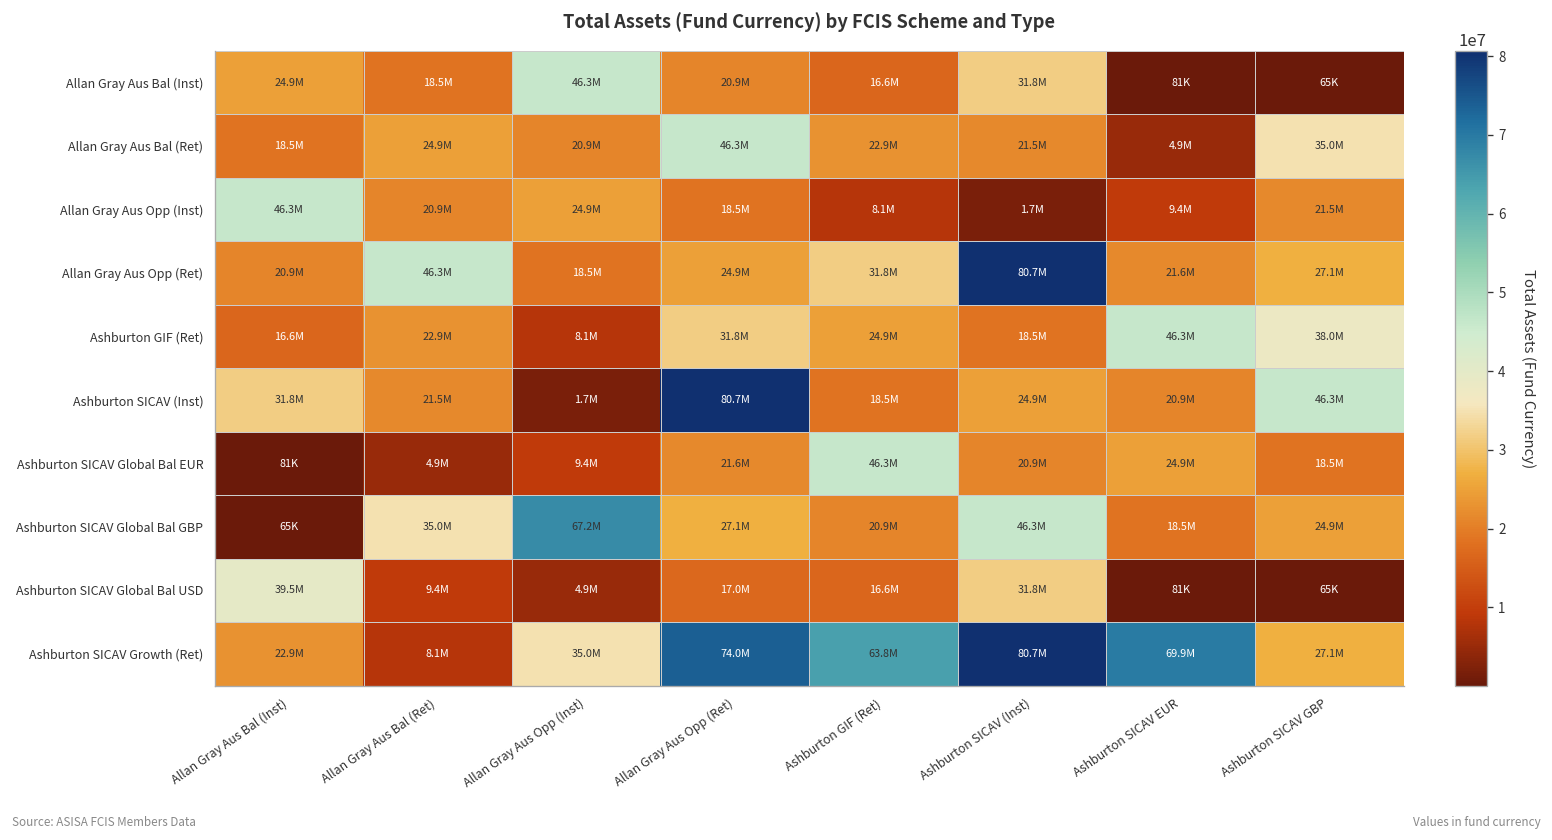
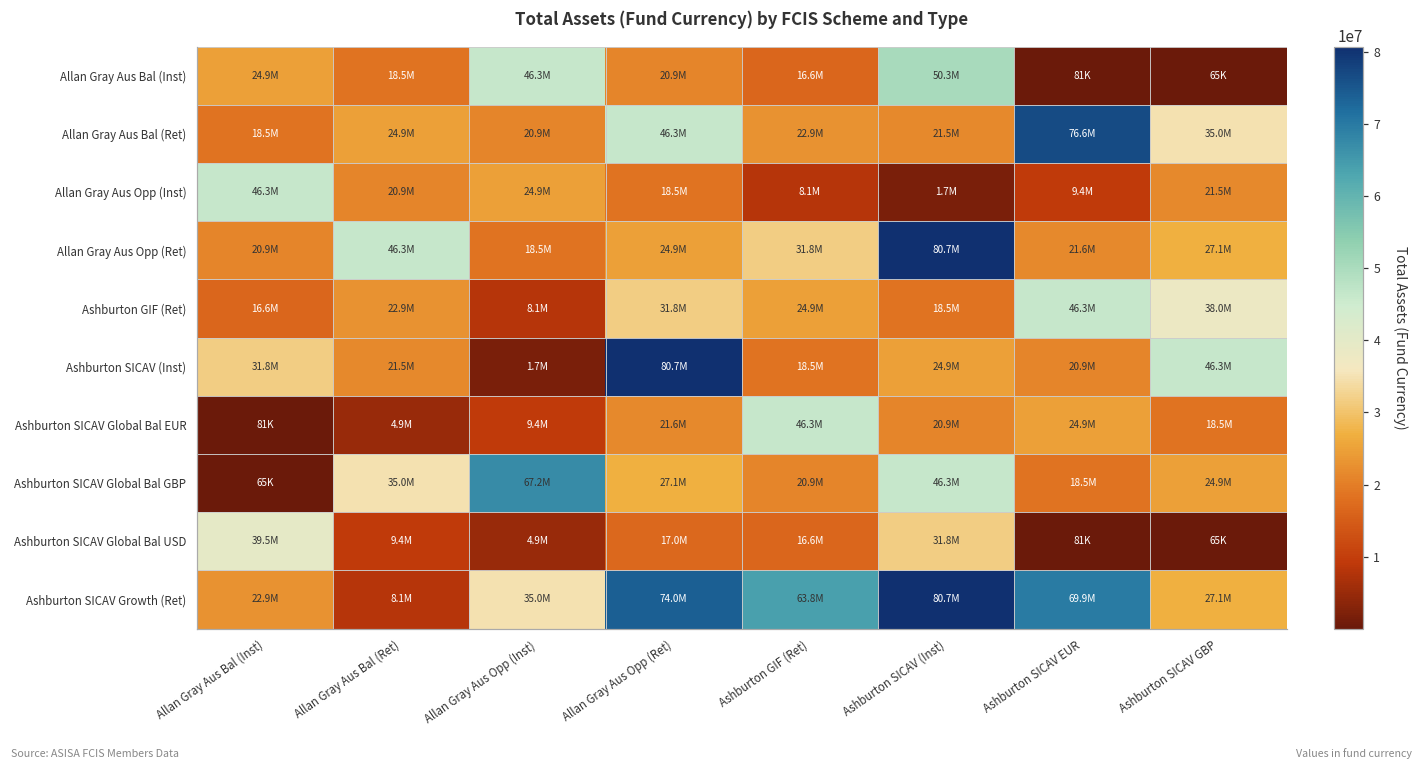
  {
    "Allan Gray Aus Bal (Inst)": {
      "Allan Gray Aus Bal (Inst)": "24.9M",
      "Allan Gray Aus Bal (Ret)": "18.5M",
      "Allan Gray Aus Opp (Inst)": "46.3M",
      "Allan Gray Aus Opp (Ret)": "20.9M",
      "Ashburton GIF (Ret)": "16.6M",
-     "Ashburton SICAV (Inst)": "31.8M",
+     "Ashburton SICAV (Inst)": "50.3M",
      "Ashburton SICAV EUR": "81K",
      "Ashburton SICAV GBP": "65K"
    },
    "Allan Gray Aus Bal (Ret)": {
      "Allan Gray Aus Bal (Inst)": "18.5M",
      "Allan Gray Aus Bal (Ret)": "24.9M",
      "Allan Gray Aus Opp (Inst)": "20.9M",
      "Allan Gray Aus Opp (Ret)": "46.3M",
      "Ashburton GIF (Ret)": "22.9M",
      "Ashburton SICAV (Inst)": "21.5M",
-     "Ashburton SICAV EUR": "4.9M",
+     "Ashburton SICAV EUR": "76.6M",
      "Ashburton SICAV GBP": "35.0M"
    },
    "Allan Gray Aus Opp (Inst)": {
      "Allan Gray Aus Bal (Inst)": "46.3M",
      "Allan Gray Aus Bal (Ret)": "20.9M",
      "Allan Gray Aus Opp (Inst)": "24.9M",
      "Allan Gray Aus Opp (Ret)": "18.5M",
      "Ashburton GIF (Ret)": "8.1M",
      "Ashburton SICAV (Inst)": "1.7M",
      "Ashburton SICAV EUR": "9.4M",
      "Ashburton SICAV GBP": "21.5M"
    },
    "Allan Gray Aus Opp (Ret)": {
      "Allan Gray Aus Bal (Inst)": "20.9M",
      "Allan Gray Aus Bal (Ret)": "46.3M",
      "Allan Gray Aus Opp (Inst)": "18.5M",
      "Allan Gray Aus Opp (Ret)": "24.9M",
      "Ashburton GIF (Ret)": "31.8M",
      "Ashburton SICAV (Inst)": "80.7M",
      "Ashburton SICAV EUR": "21.6M",
      "Ashburton SICAV GBP": "27.1M"
    },
    "Ashburton GIF (Ret)": {
      "Allan Gray Aus Bal (Inst)": "16.6M",
      "Allan Gray Aus Bal (Ret)": "22.9M",
      "Allan Gray Aus Opp (Inst)": "8.1M",
      "Allan Gray Aus Opp (Ret)": "31.8M",
      "Ashburton GIF (Ret)": "24.9M",
      "Ashburton SICAV (Inst)": "18.5M",
      "Ashburton SICAV EUR": "46.3M",
      "Ashburton SICAV GBP": "38.0M"
    },
    "Ashburton SICAV (Inst)": {
      "Allan Gray Aus Bal (Inst)": "31.8M",
      "Allan Gray Aus Bal (Ret)": "21.5M",
      "Allan Gray Aus Opp (Inst)": "1.7M",
      "Allan Gray Aus Opp (Ret)": "80.7M",
      "Ashburton GIF (Ret)": "18.5M",
      "Ashburton SICAV (Inst)": "24.9M",
      "Ashburton SICAV EUR": "20.9M",
      "Ashburton SICAV GBP": "46.3M"
    },
    "Ashburton SICAV Global Bal EUR": {
      "Allan Gray Aus Bal (Inst)": "81K",
      "Allan Gray Aus Bal (Ret)": "4.9M",
      "Allan Gray Aus Opp (Inst)": "9.4M",
      "Allan Gray Aus Opp (Ret)": "21.6M",
      "Ashburton GIF (Ret)": "46.3M",
      "Ashburton SICAV (Inst)": "20.9M",
      "Ashburton SICAV EUR": "24.9M",
      "Ashburton SICAV GBP": "18.5M"
    },
    "Ashburton SICAV Global Bal GBP": {
      "Allan Gray Aus Bal (Inst)": "65K",
      "Allan Gray Aus Bal (Ret)": "35.0M",
      "Allan Gray Aus Opp (Inst)": "67.2M",
      "Allan Gray Aus Opp (Ret)": "27.1M",
      "Ashburton GIF (Ret)": "20.9M",
      "Ashburton SICAV (Inst)": "46.3M",
      "Ashburton SICAV EUR": "18.5M",
      "Ashburton SICAV GBP": "24.9M"
    },
    "Ashburton SICAV Global Bal USD": {
      "Allan Gray Aus Bal (Inst)": "39.5M",
      "Allan Gray Aus Bal (Ret)": "9.4M",
      "Allan Gray Aus Opp (Inst)": "4.9M",
      "Allan Gray Aus Opp (Ret)": "17.0M",
      "Ashburton GIF (Ret)": "16.6M",
      "Ashburton SICAV (Inst)": "31.8M",
      "Ashburton SICAV EUR": "81K",
      "Ashburton SICAV GBP": "65K"
    },
    "Ashburton SICAV Growth (Ret)": {
      "Allan Gray Aus Bal (Inst)": "22.9M",
      "Allan Gray Aus Bal (Ret)": "8.1M",
      "Allan Gray Aus Opp (Inst)": "35.0M",
      "Allan Gray Aus Opp (Ret)": "74.0M",
      "Ashburton GIF (Ret)": "63.8M",
      "Ashburton SICAV (Inst)": "80.7M",
      "Ashburton SICAV EUR": "69.9M",
      "Ashburton SICAV GBP": "27.1M"
    }
  }
